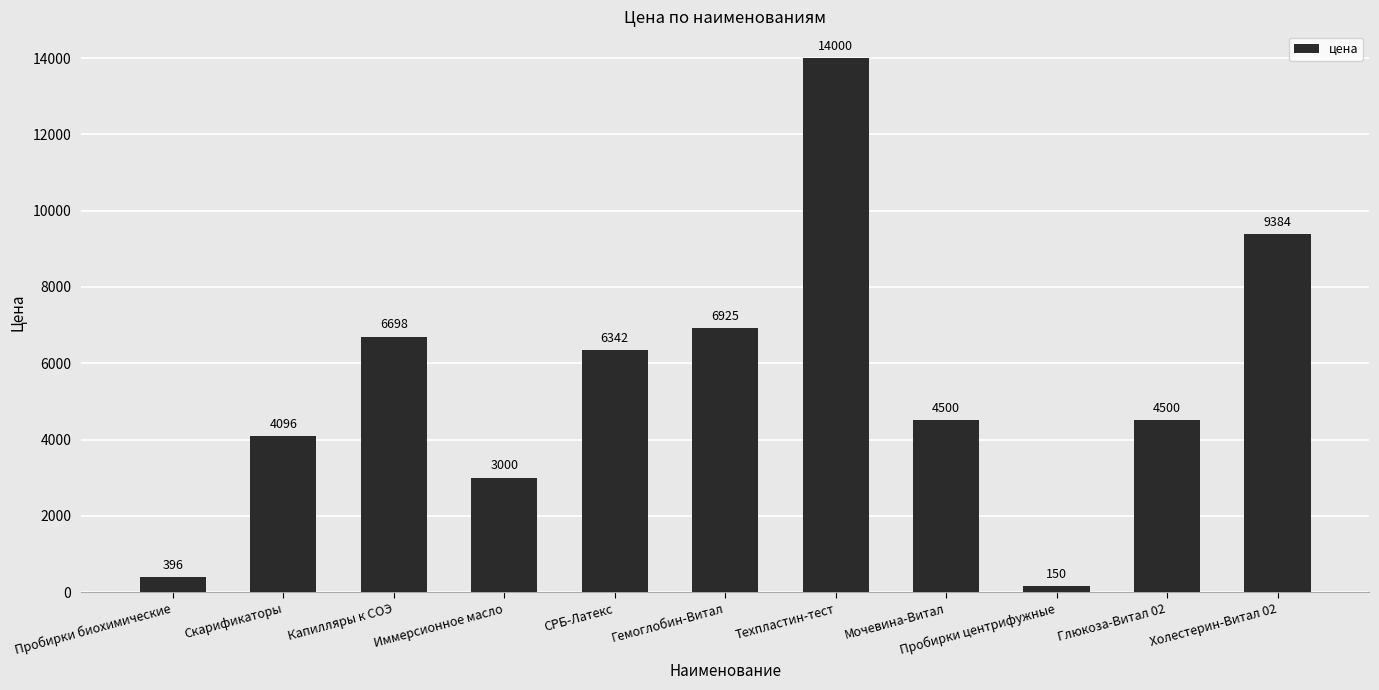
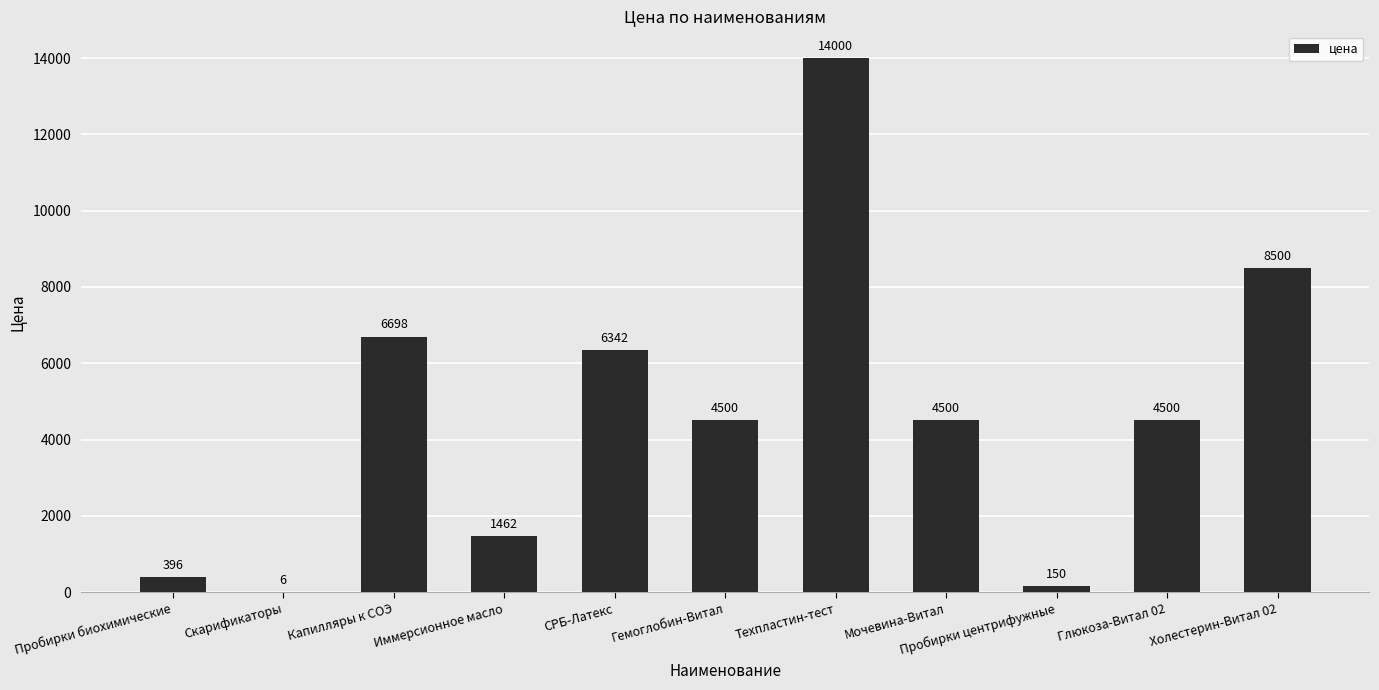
  {
    "Пробирки биохимические": 396,
-   "Скарификаторы": 4096,
+   "Скарификаторы": 6,
    "Капилляры к СОЭ": 6698,
-   "Иммерсионное масло": 3000,
+   "Иммерсионное масло": 1462,
    "СРБ-Латекс": 6342,
-   "Гемоглобин-Витал": 6925,
+   "Гемоглобин-Витал": 4500,
    "Техпластин-тест": 14000,
    "Мочевина-Витал": 4500,
    "Пробирки центрифужные": 150,
    "Глюкоза-Витал 02": 4500,
-   "Холестерин-Витал 02": 9384
+   "Холестерин-Витал 02": 8500
  }
